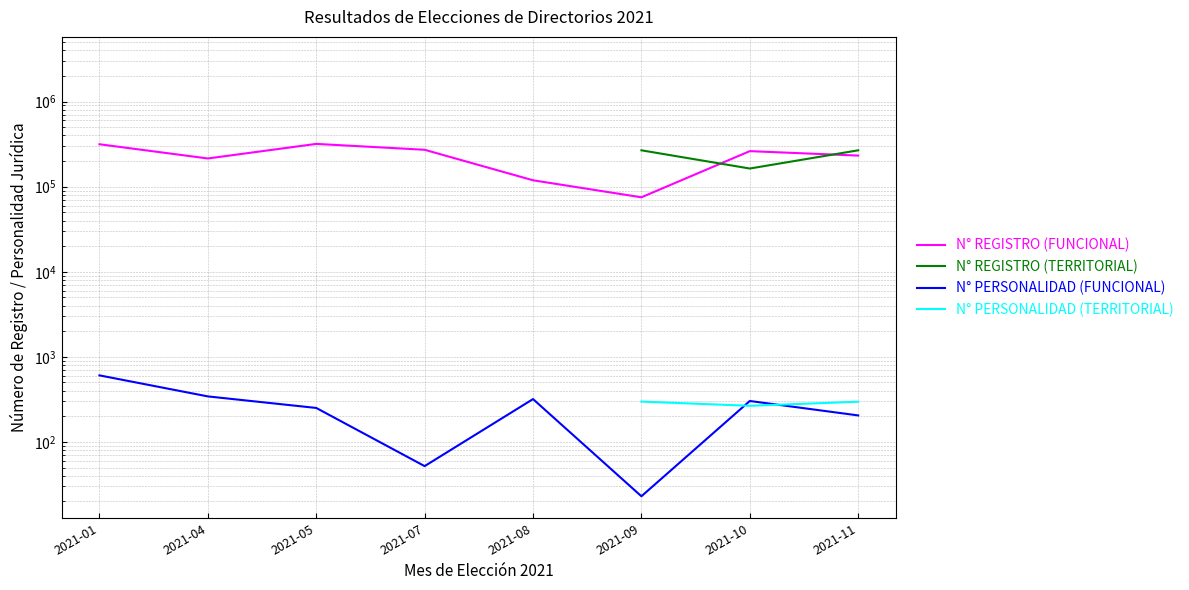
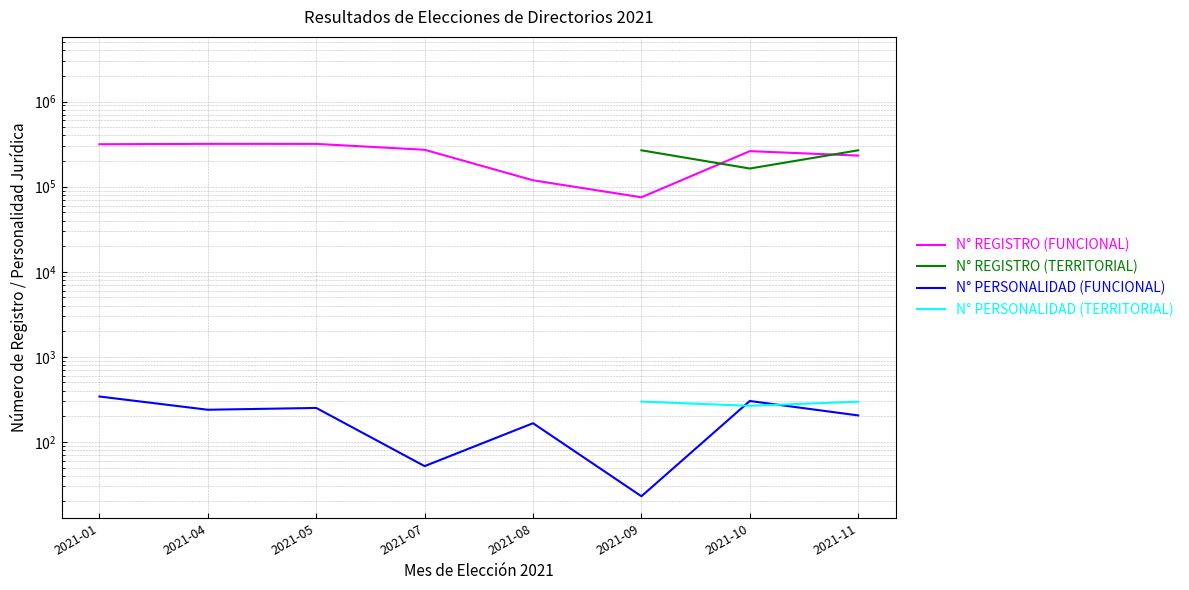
  {
    "N° REGISTRO (FUNCIONAL)": {
      "2021-01": 320000,
-     "2021-04": 210000,
+     "2021-04": 320000,
      "2021-05": 320000,
      "2021-07": 270000,
      "2021-08": 120000,
      "2021-09": 80000,
      "2021-10": 260000,
      "2021-11": 230000
    },
    "N° REGISTRO (TERRITORIAL)": {
      "2021-01": 180000,
      "2021-05": 3200000,
      "2021-09": 270000,
      "2021-10": 160000,
      "2021-11": 270000
    },
    "N° PERSONALIDAD (FUNCIONAL)": {
-     "2021-01": 600,
-     "2021-04": 340,
+     "2021-01": 340,
+     "2021-04": 240,
      "2021-05": 250,
      "2021-07": 50,
-     "2021-08": 320,
+     "2021-08": 170,
      "2021-09": 23,
      "2021-10": 300,
      "2021-11": 210
    },
    "N° PERSONALIDAD (TERRITORIAL)": {
      "2021-01": 270,
      "2021-05": 340,
      "2021-09": 300,
      "2021-10": 270,
      "2021-11": 300
    }
  }
